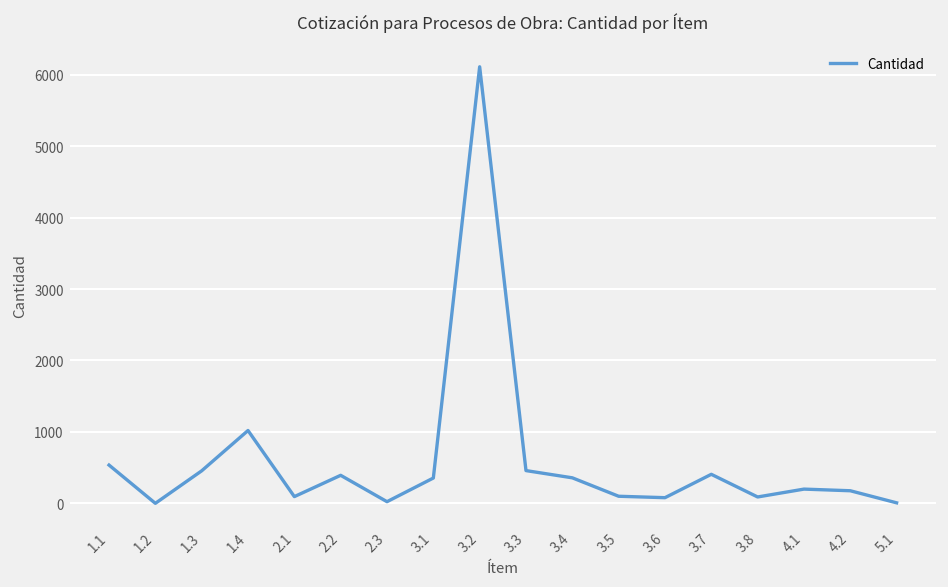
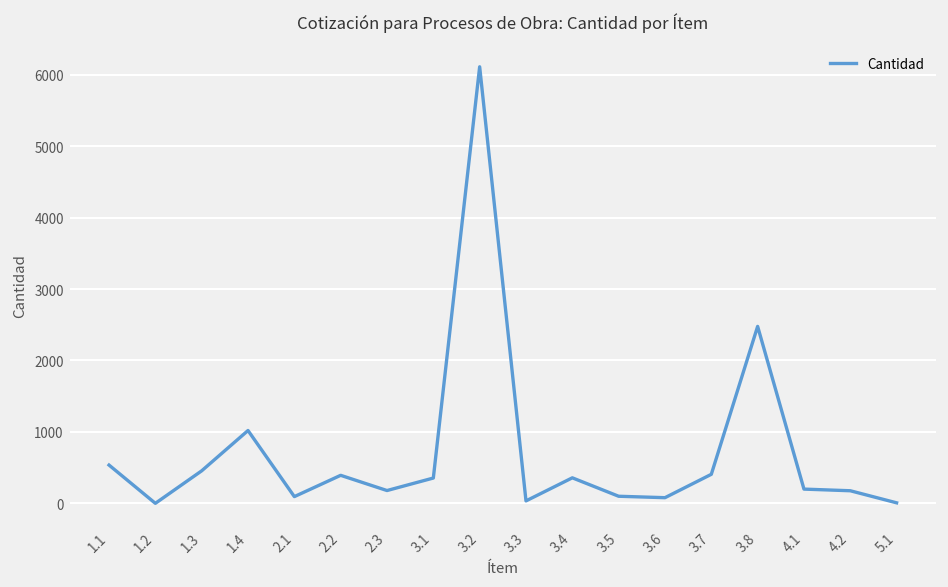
  {
    "1.1": 500,
    "1.2": 0,
    "1.3": 500,
    "1.4": 1000,
    "2.1": 100,
    "2.2": 400,
-   "2.3": 0,
+   "2.3": 200,
    "3.1": 400,
    "3.2": 6100,
-   "3.3": 500,
+   "3.3": 0,
    "3.4": 400,
    "3.5": 100,
    "3.6": 100,
    "3.7": 400,
-   "3.8": 100,
+   "3.8": 2500,
    "4.1": 200,
    "4.2": 200,
    "5.1": 0
  }
